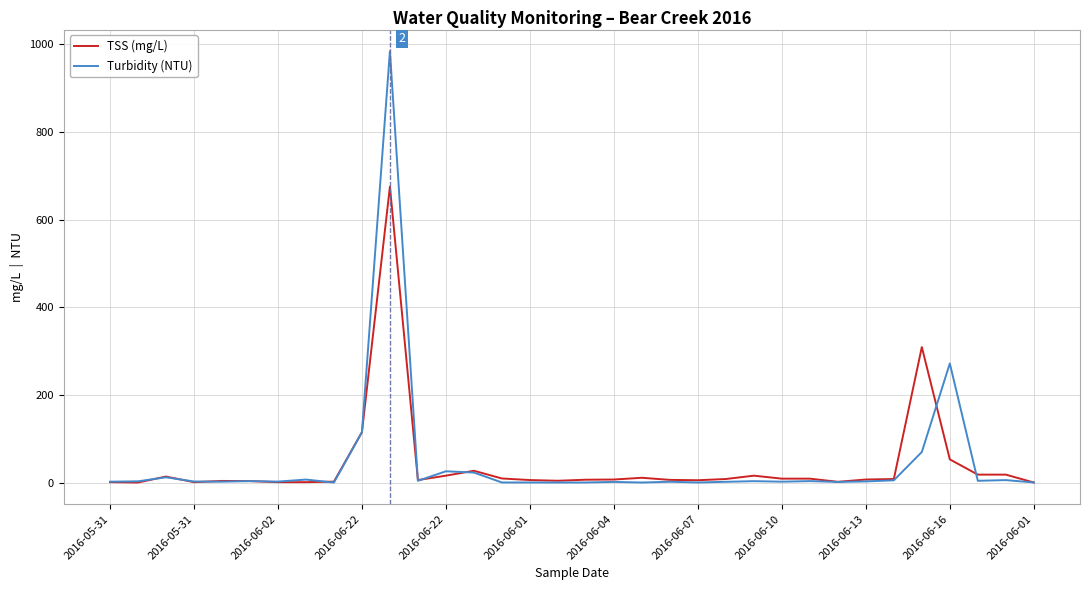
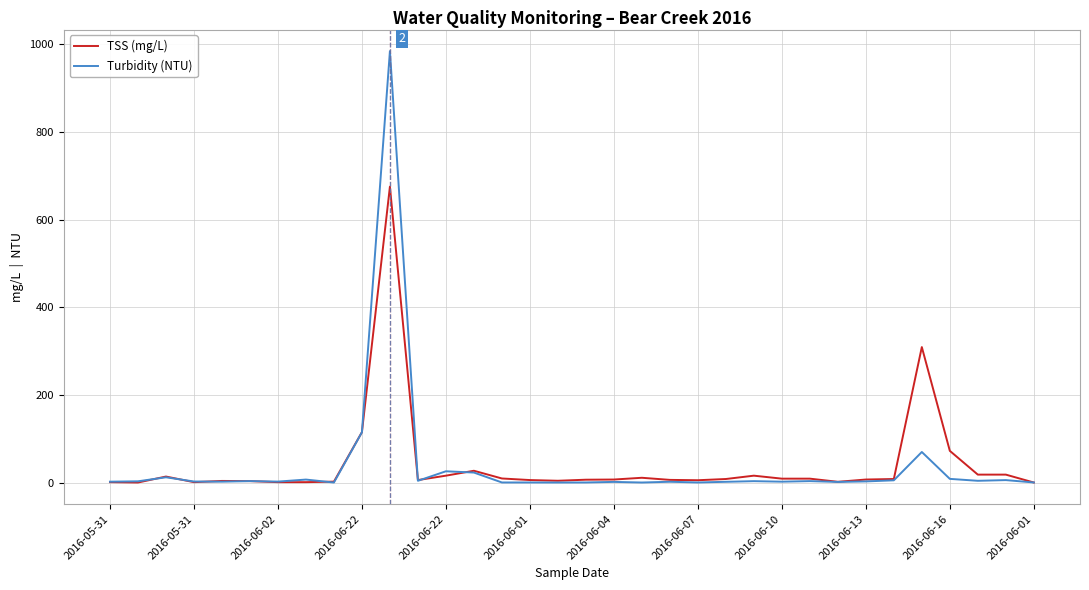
  {
    "TSS (mg/L)": {
      "2016-06-10": 10,
-     "2016-06-16": 50
+     "2016-06-16": 70
    },
    "Turbidity (NTU)": {
      "2016-06-10": 0,
-     "2016-06-16": 270
+     "2016-06-16": 10
    }
  }
